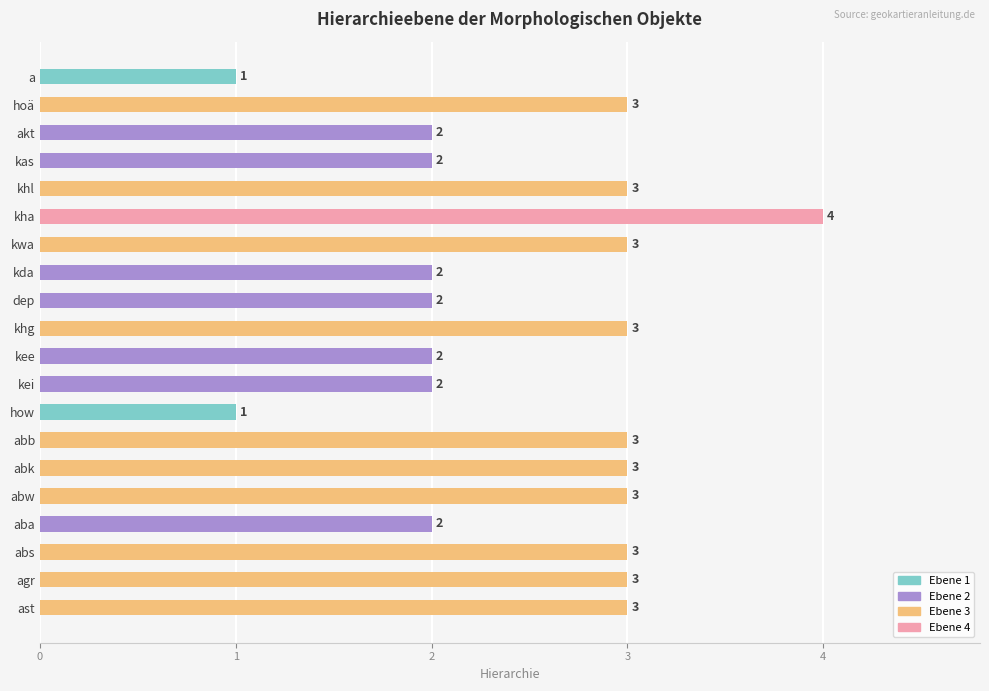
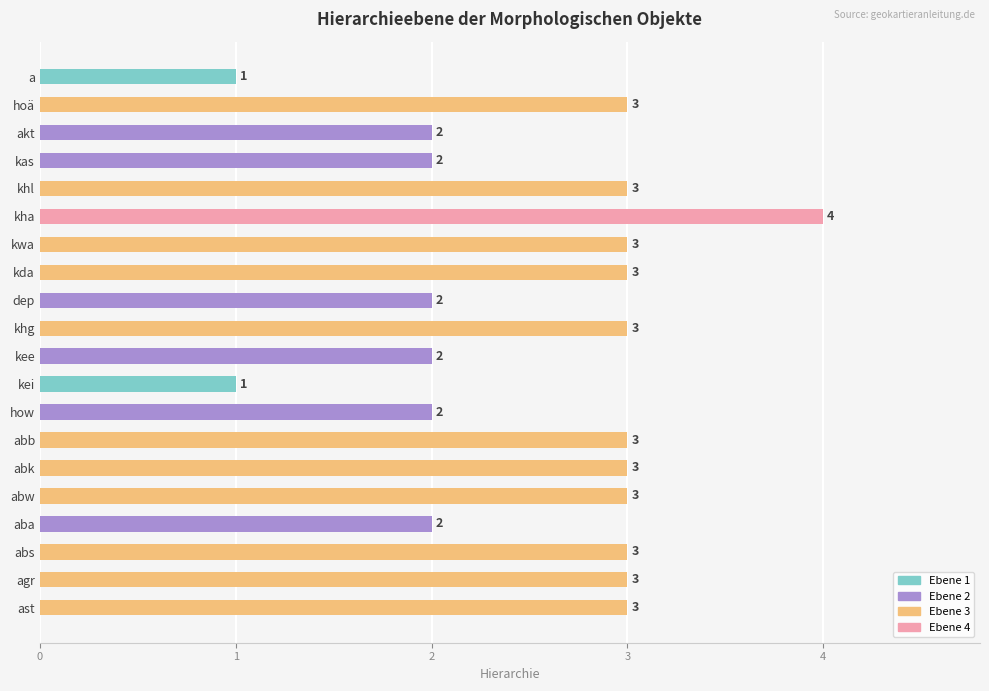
  {
    "a": 1,
    "hoä": 3,
    "akt": 2,
    "kas": 2,
    "khl": 3,
    "kha": 4,
    "kwa": 3,
-   "kda": 2,
+   "kda": 3,
    "dep": 2,
    "khg": 3,
    "kee": 2,
-   "kei": 2,
-   "how": 1,
+   "kei": 1,
+   "how": 2,
    "abb": 3,
    "abk": 3,
    "abw": 3,
    "aba": 2,
    "abs": 3,
    "agr": 3,
    "ast": 3
  }
